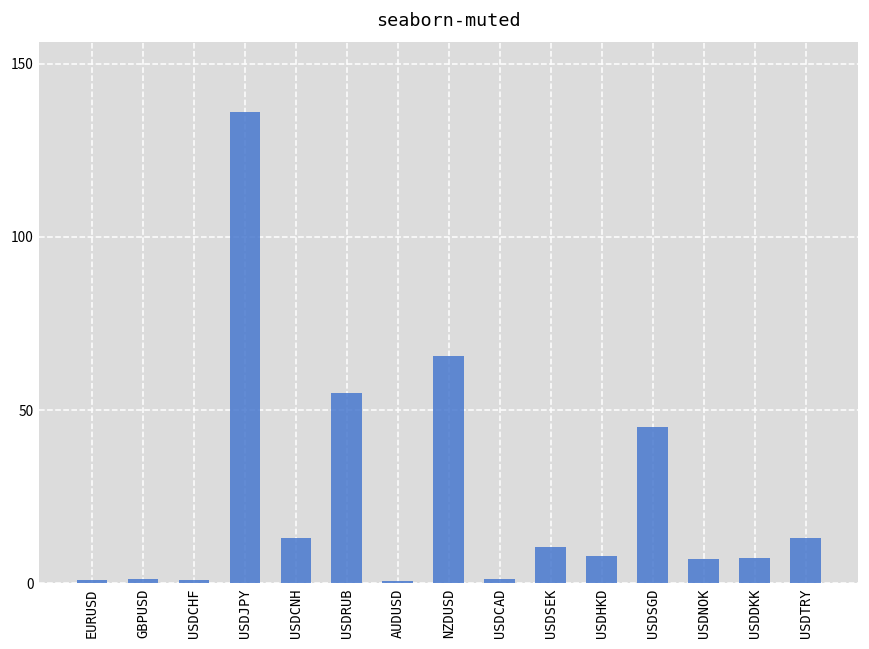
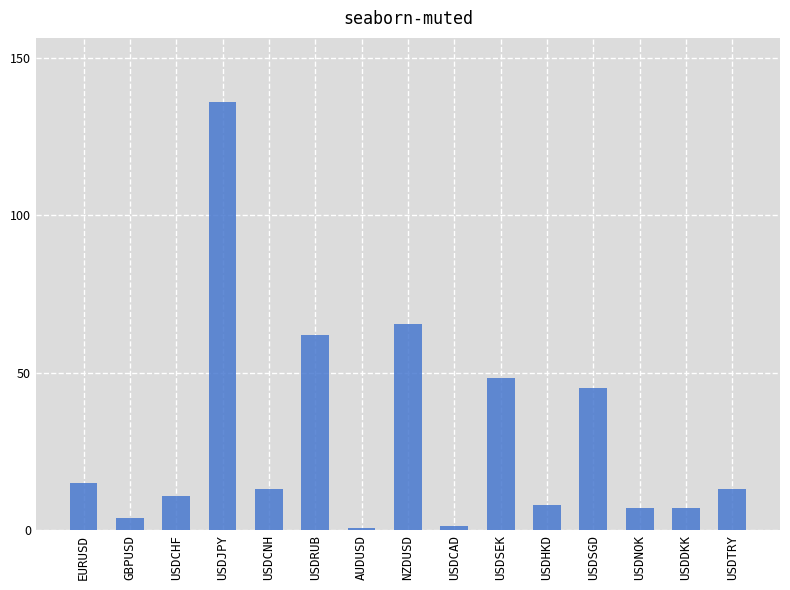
  {
-   "EURUSD": 1,
-   "GBPUSD": 1,
-   "USDCHF": 1,
+   "EURUSD": 15,
+   "GBPUSD": 4,
+   "USDCHF": 11,
    "USDJPY": 136,
    "USDCNH": 13,
-   "USDRUB": 55,
+   "USDRUB": 62,
    "NZDUSD": 66,
    "USDCAD": 1,
-   "USDSEK": 10,
+   "USDSEK": 48,
    "USDHKD": 8,
    "USDSGD": 45,
    "USDNOK": 7,
    "USDDKK": 7,
    "USDTRY": 13
  }
